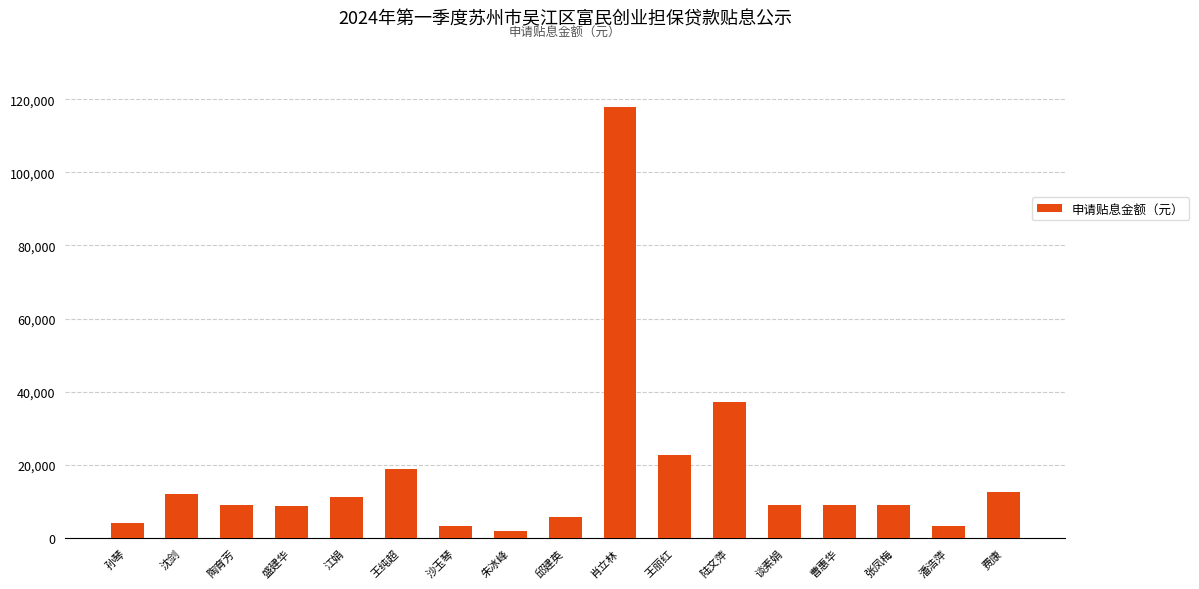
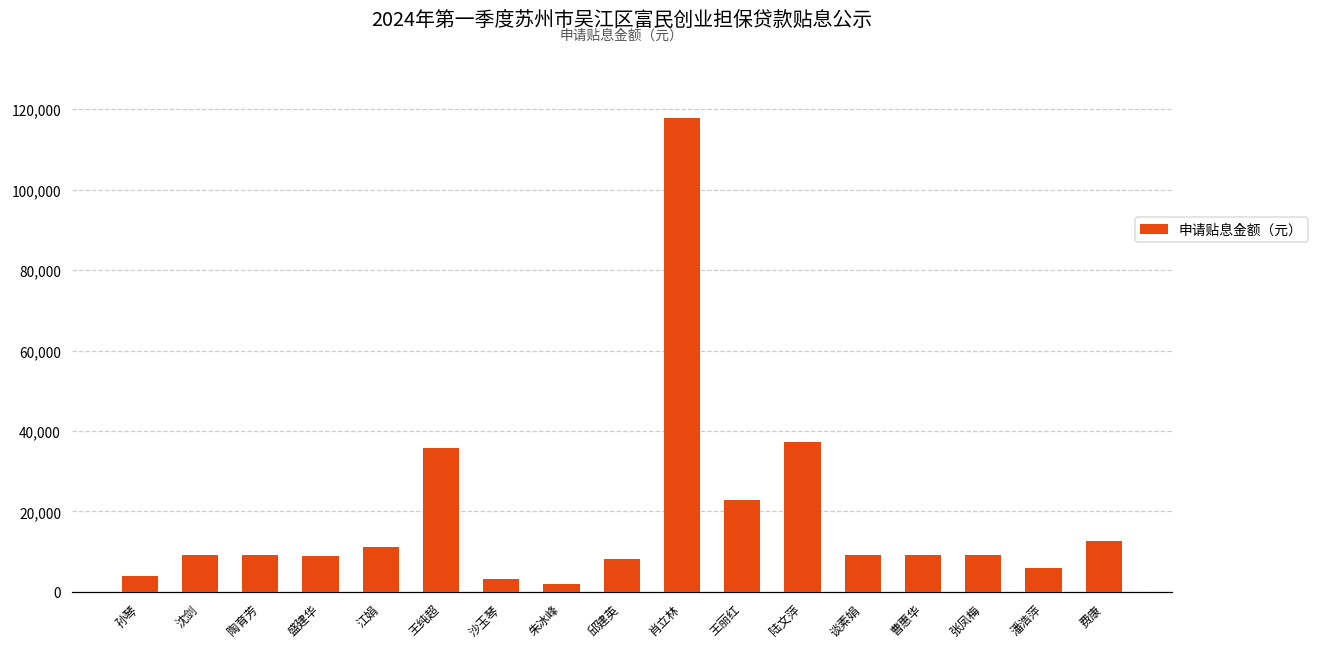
  {
    "孙琴": "4,000",
-   "沈剑": "12,000",
+   "沈剑": "9,000",
    "陶育芳": "9,000",
    "盛建华": "9,000",
    "江娟": "11,000",
-   "王纯超": "19,000",
+   "王纯超": "36,000",
    "沙玉琴": "3,000",
    "朱冰峰": "2,000",
-   "邱建英": "6,000",
+   "邱建英": "8,000",
    "肖立林": "118,000",
    "王丽红": "23,000",
    "陆文萍": "37,000",
    "谈素娟": "9,000",
    "曹惠华": "9,000",
    "张凤梅": "9,000",
-   "潘浩萍": "3,000",
+   "潘浩萍": "6,000",
    "费康": "13,000"
  }
